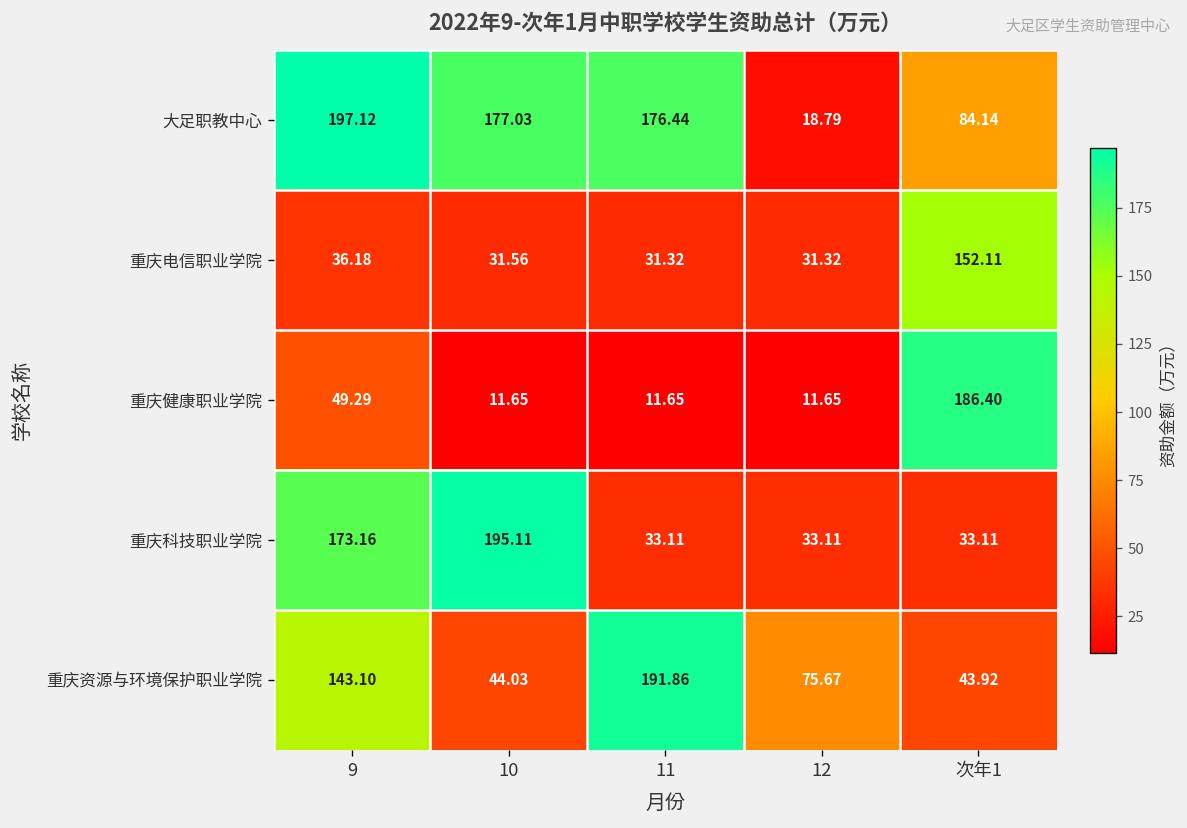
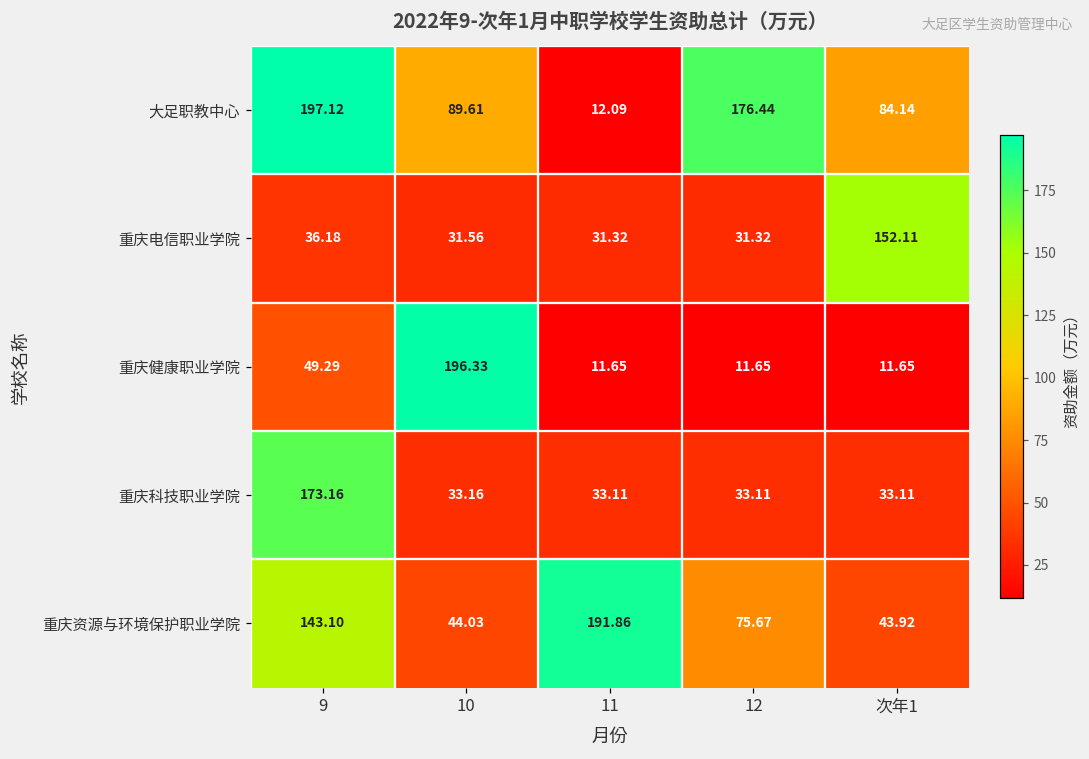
  {
    "大足职教中心": {
      "9": 197.12,
-     "10": 177.03,
-     "11": 176.44,
-     "12": 18.79,
+     "10": 89.61,
+     "11": 12.09,
+     "12": 176.44,
      "次年1": 84.14
    },
    "重庆电信职业学院": {
      "9": 36.18,
      "10": 31.56,
      "11": 31.32,
      "12": 31.32,
      "次年1": 152.11
    },
    "重庆健康职业学院": {
      "9": 49.29,
-     "10": 11.65,
+     "10": 196.33,
      "11": 11.65,
      "12": 11.65,
-     "次年1": 186.40
+     "次年1": 11.65
    },
    "重庆科技职业学院": {
      "9": 173.16,
-     "10": 195.11,
+     "10": 33.16,
      "11": 33.11,
      "12": 33.11,
      "次年1": 33.11
    },
    "重庆资源与环境保护职业学院": {
      "9": 143.10,
      "10": 44.03,
      "11": 191.86,
      "12": 75.67,
      "次年1": 43.92
    }
  }
